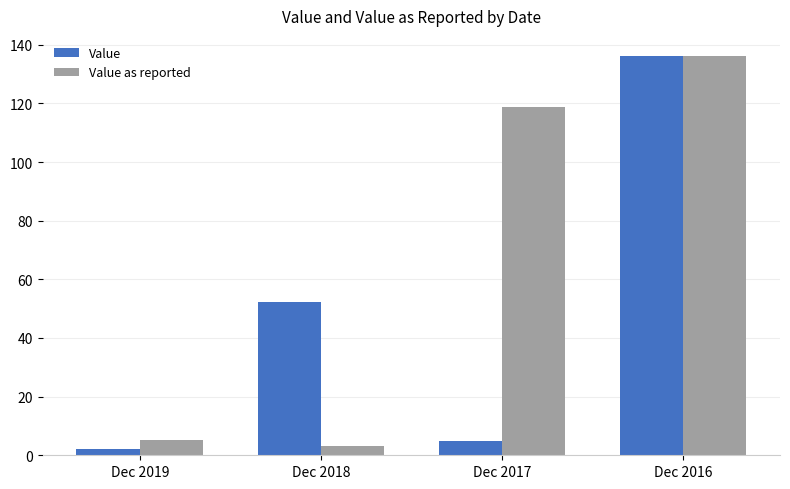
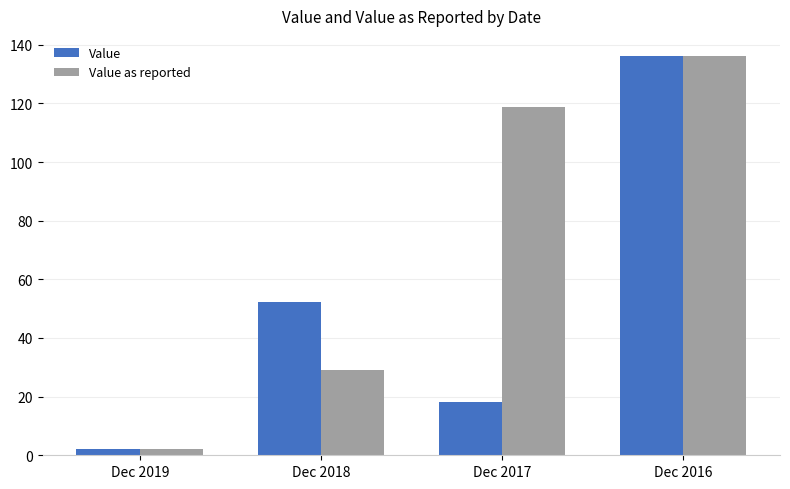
  {
    "Value": {
      "Dec 2019": 2,
      "Dec 2018": 52,
-     "Dec 2017": 5,
+     "Dec 2017": 18,
      "Dec 2016": 136
    },
    "Value as reported": {
-     "Dec 2019": 5,
-     "Dec 2018": 3,
+     "Dec 2019": 2,
+     "Dec 2018": 29,
      "Dec 2017": 119,
      "Dec 2016": 136
    }
  }
